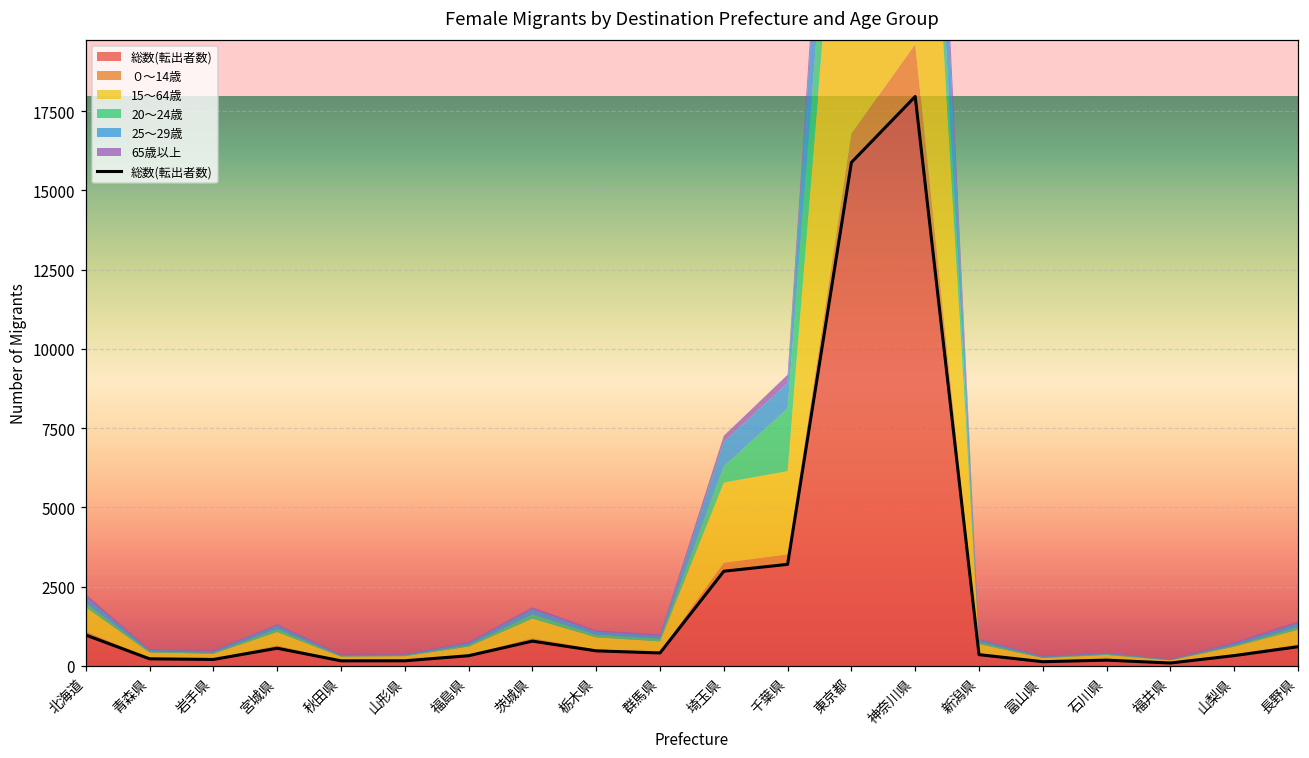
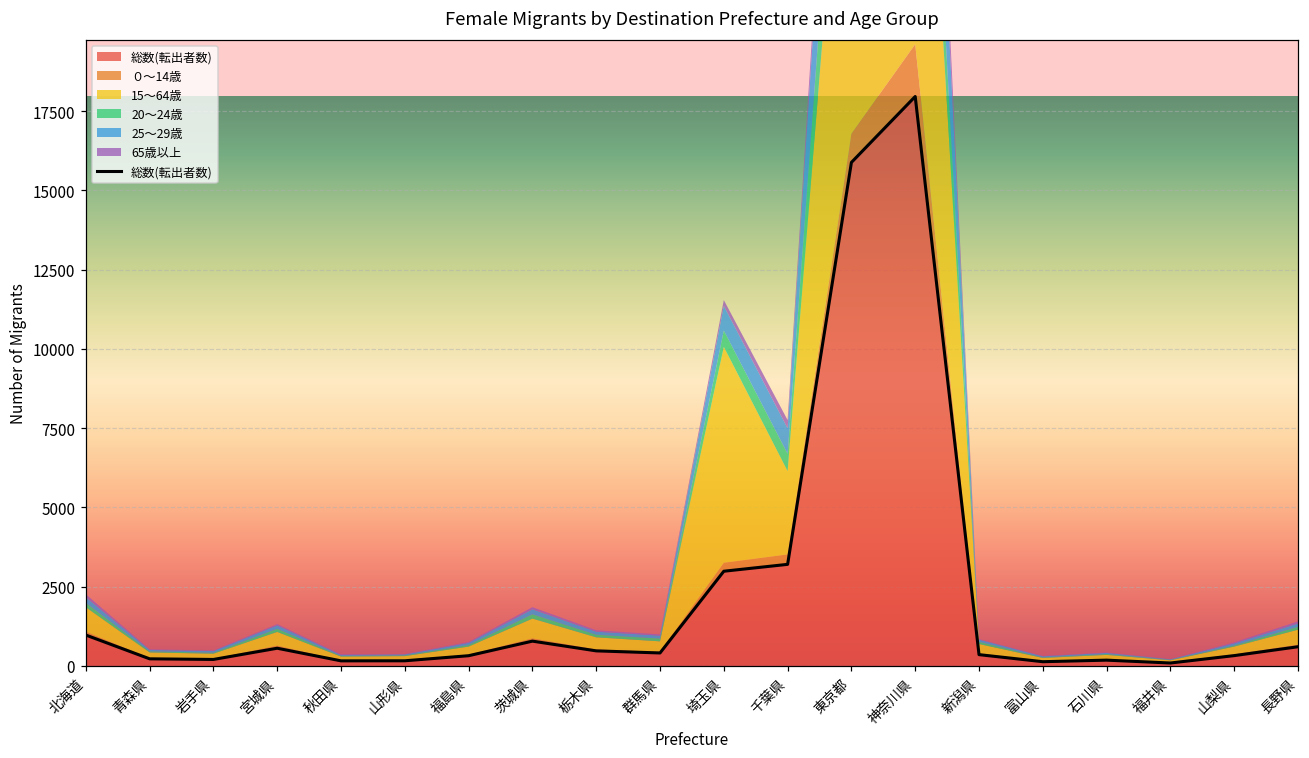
  {
    "15～64歳": {
      "北海道": 800,
      "宮城県": 400,
      "茨城県": 600,
      "群馬県": 300,
-     "埼玉県": 2500,
+     "埼玉県": 6800,
      "千葉県": 2600,
      "長野県": 500
    },
    "20～24歳": {
      "北海道": 100,
      "宮城県": 100,
      "茨城県": 100,
      "群馬県": 100,
      "埼玉県": 500,
-     "千葉県": 2000,
+     "千葉県": 500,
      "長野県": 100
    },
    "25～29歳": {
      "北海道": 200,
      "埼玉県": 800,
      "千葉県": 800
    },
    "65歳以上": {
      "北海道": 100,
      "埼玉県": 200,
      "千葉県": 300
    }
  }
